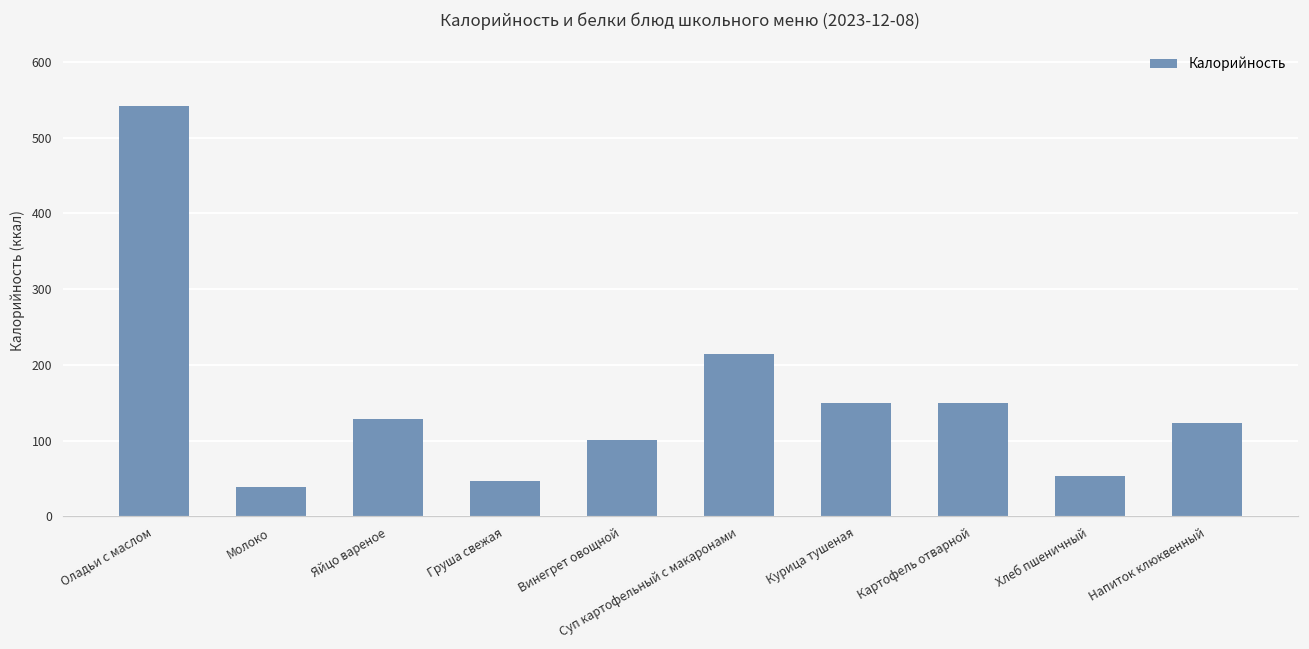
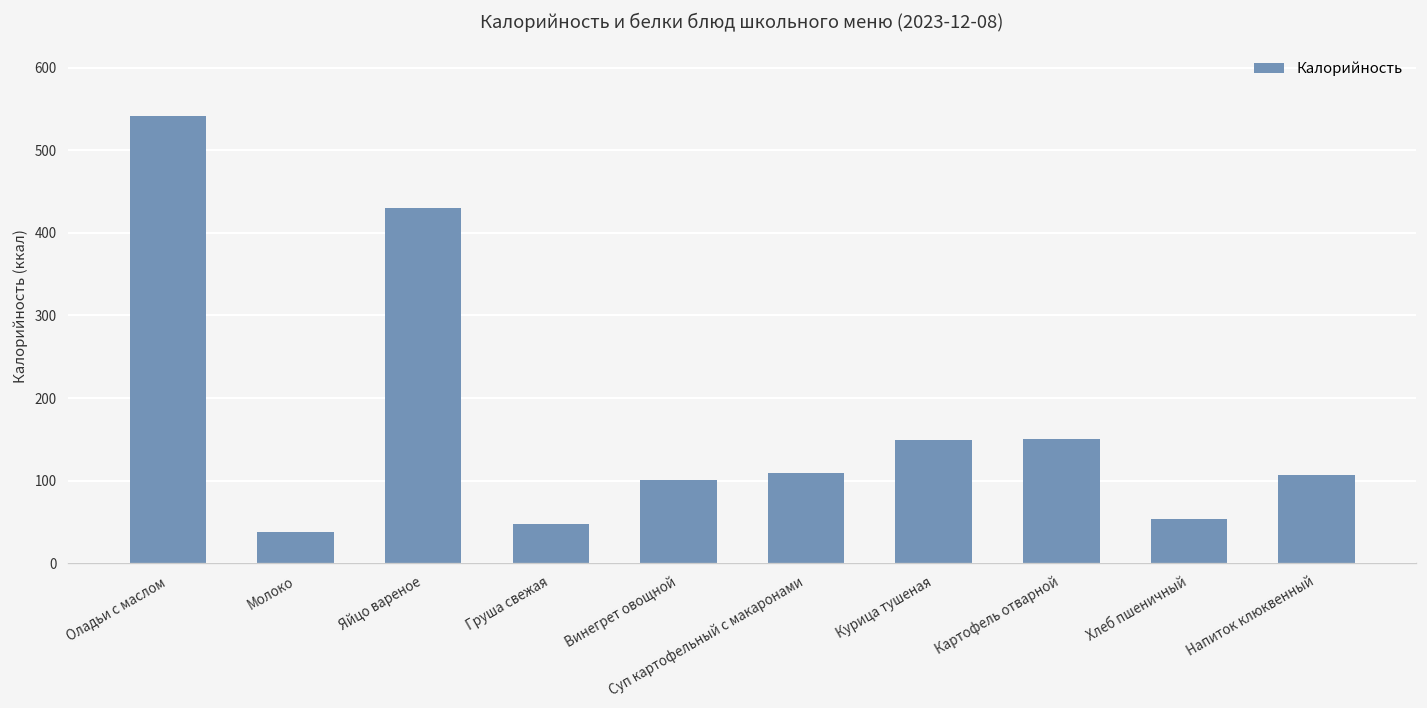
  {
    "Оладьи с маслом": 540,
    "Молоко": 40,
-   "Яйцо вареное": 130,
+   "Яйцо вареное": 430,
    "Груша свежая": 50,
    "Винегрет овощной": 100,
-   "Суп картофельный с макаронами": 210,
+   "Суп картофельный с макаронами": 110,
    "Курица тушеная": 150,
    "Картофель отварной": 150,
    "Хлеб пшеничный": 50,
-   "Напиток клюквенный": 120
+   "Напиток клюквенный": 110
  }
